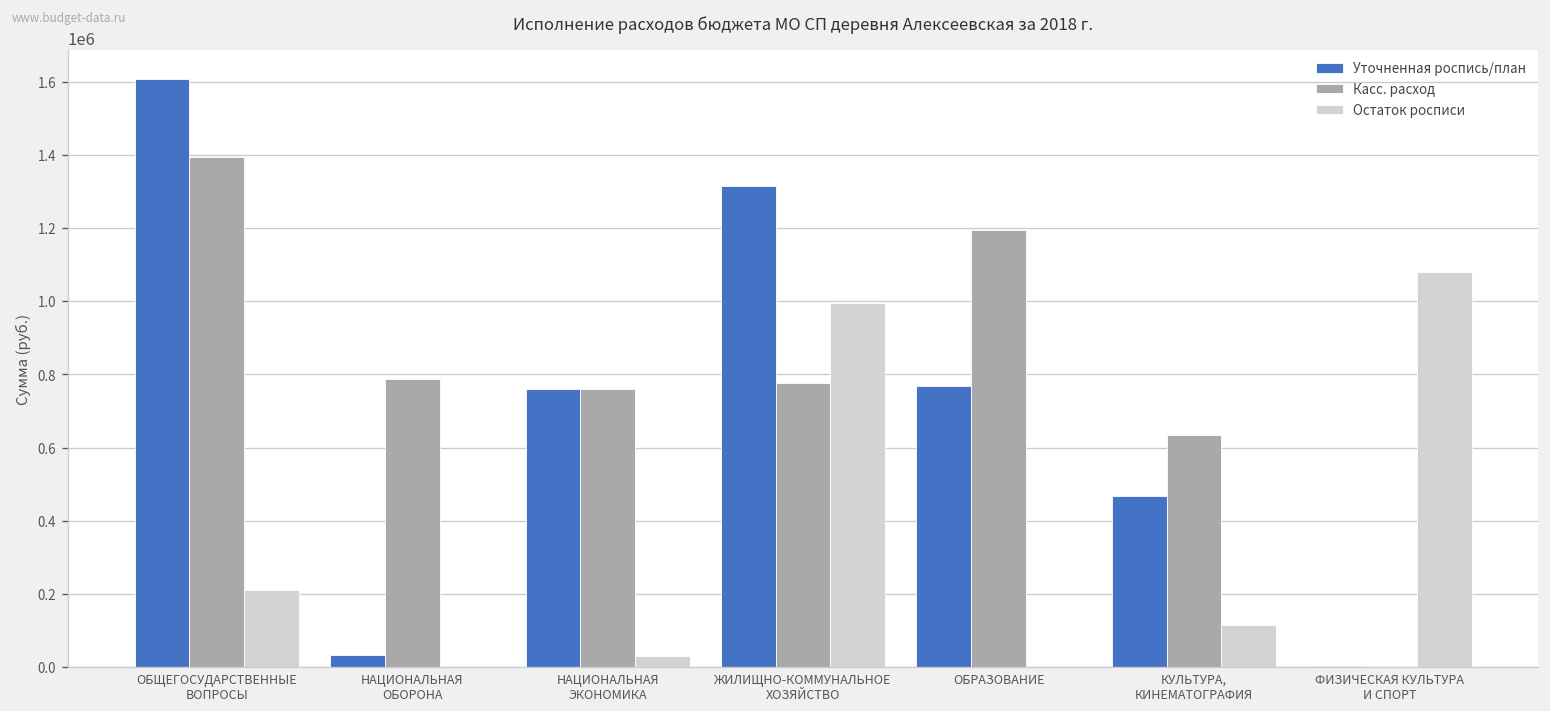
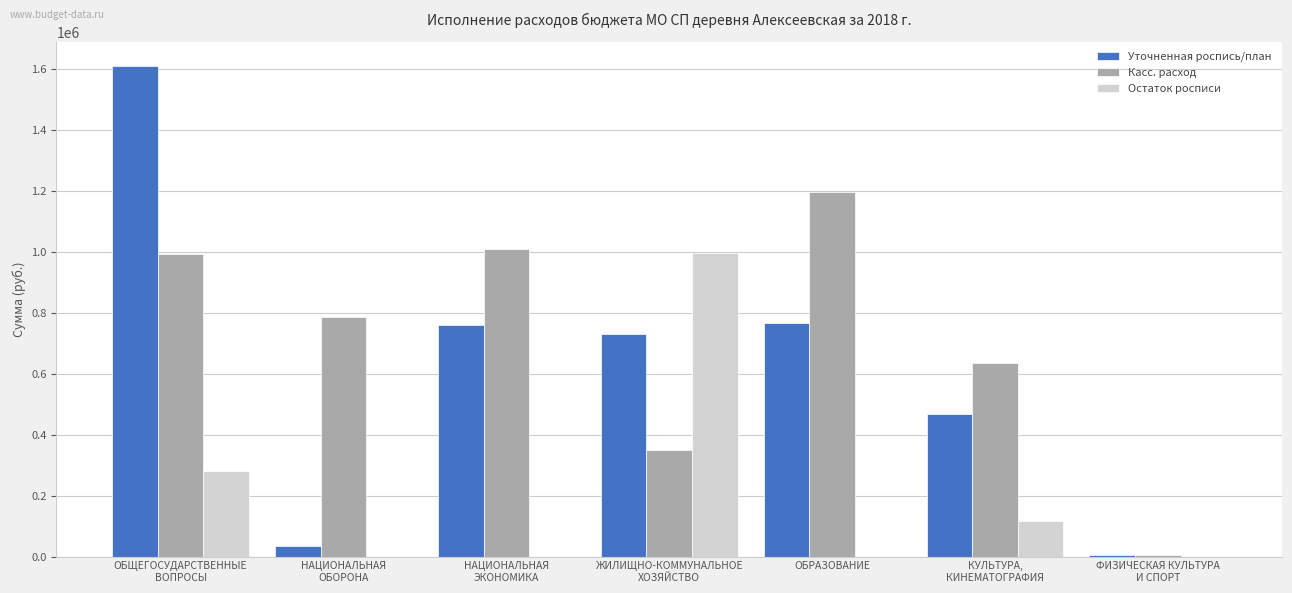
  {
    "Уточненная роспись/план": {
      "ОБЩЕГОСУДАРСТВЕННЫЕ ВОПРОСЫ": 1610000,
      "НАЦИОНАЛЬНАЯ ОБОРОНА": 30000,
      "НАЦИОНАЛЬНАЯ ЭКОНОМИКА": 760000,
-     "ЖИЛИЩНО-КОММУНАЛЬНОЕ ХОЗЯЙСТВО": 1310000,
+     "ЖИЛИЩНО-КОММУНАЛЬНОЕ ХОЗЯЙСТВО": 730000,
      "ОБРАЗОВАНИЕ": 770000,
      "КУЛЬТУРА, КИНЕМАТОГРАФИЯ": 470000
    },
    "Касс. расход": {
-     "ОБЩЕГОСУДАРСТВЕННЫЕ ВОПРОСЫ": 1400000,
+     "ОБЩЕГОСУДАРСТВЕННЫЕ ВОПРОСЫ": 990000,
      "НАЦИОНАЛЬНАЯ ОБОРОНА": 790000,
-     "НАЦИОНАЛЬНАЯ ЭКОНОМИКА": 760000,
-     "ЖИЛИЩНО-КОММУНАЛЬНОЕ ХОЗЯЙСТВО": 780000,
+     "НАЦИОНАЛЬНАЯ ЭКОНОМИКА": 1010000,
+     "ЖИЛИЩНО-КОММУНАЛЬНОЕ ХОЗЯЙСТВО": 350000,
      "ОБРАЗОВАНИЕ": 1190000,
      "КУЛЬТУРА, КИНЕМАТОГРАФИЯ": 630000
    },
    "Остаток росписи": {
-     "ОБЩЕГОСУДАРСТВЕННЫЕ ВОПРОСЫ": 210000,
+     "ОБЩЕГОСУДАРСТВЕННЫЕ ВОПРОСЫ": 280000,
      "НАЦИОНАЛЬНАЯ ОБОРОНА": 0,
-     "НАЦИОНАЛЬНАЯ ЭКОНОМИКА": 30000,
+     "НАЦИОНАЛЬНАЯ ЭКОНОМИКА": 0,
      "ЖИЛИЩНО-КОММУНАЛЬНОЕ ХОЗЯЙСТВО": 1000000,
      "ОБРАЗОВАНИЕ": 0,
      "КУЛЬТУРА, КИНЕМАТОГРАФИЯ": 120000,
-     "ФИЗИЧЕСКАЯ КУЛЬТУРА И СПОРТ": 1080000
+     "ФИЗИЧЕСКАЯ КУЛЬТУРА И СПОРТ": 0
    }
  }
